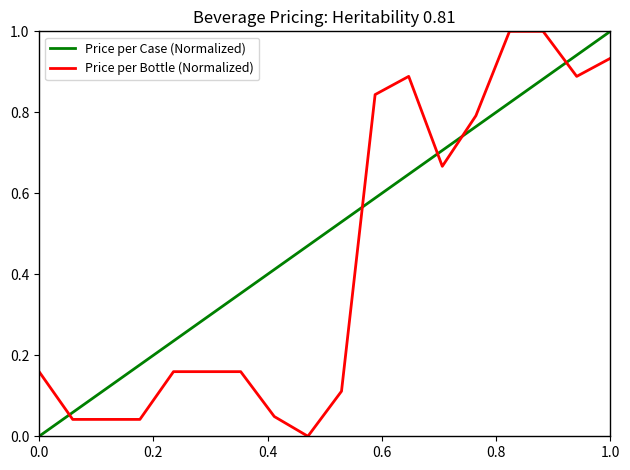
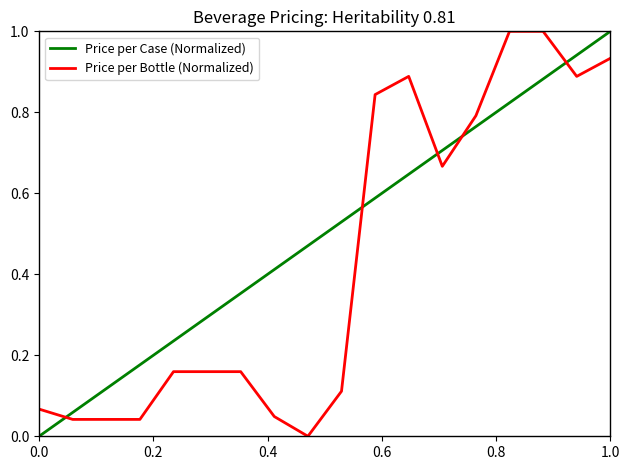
  {
    "Price per Case (Normalized)": {
      "0.0": 0.00,
      "1.0": 1.00
    },
    "Price per Bottle (Normalized)": {
-     "0.0": 0.16,
+     "0.0": 0.07,
      "1.0": 0.93
    }
  }
